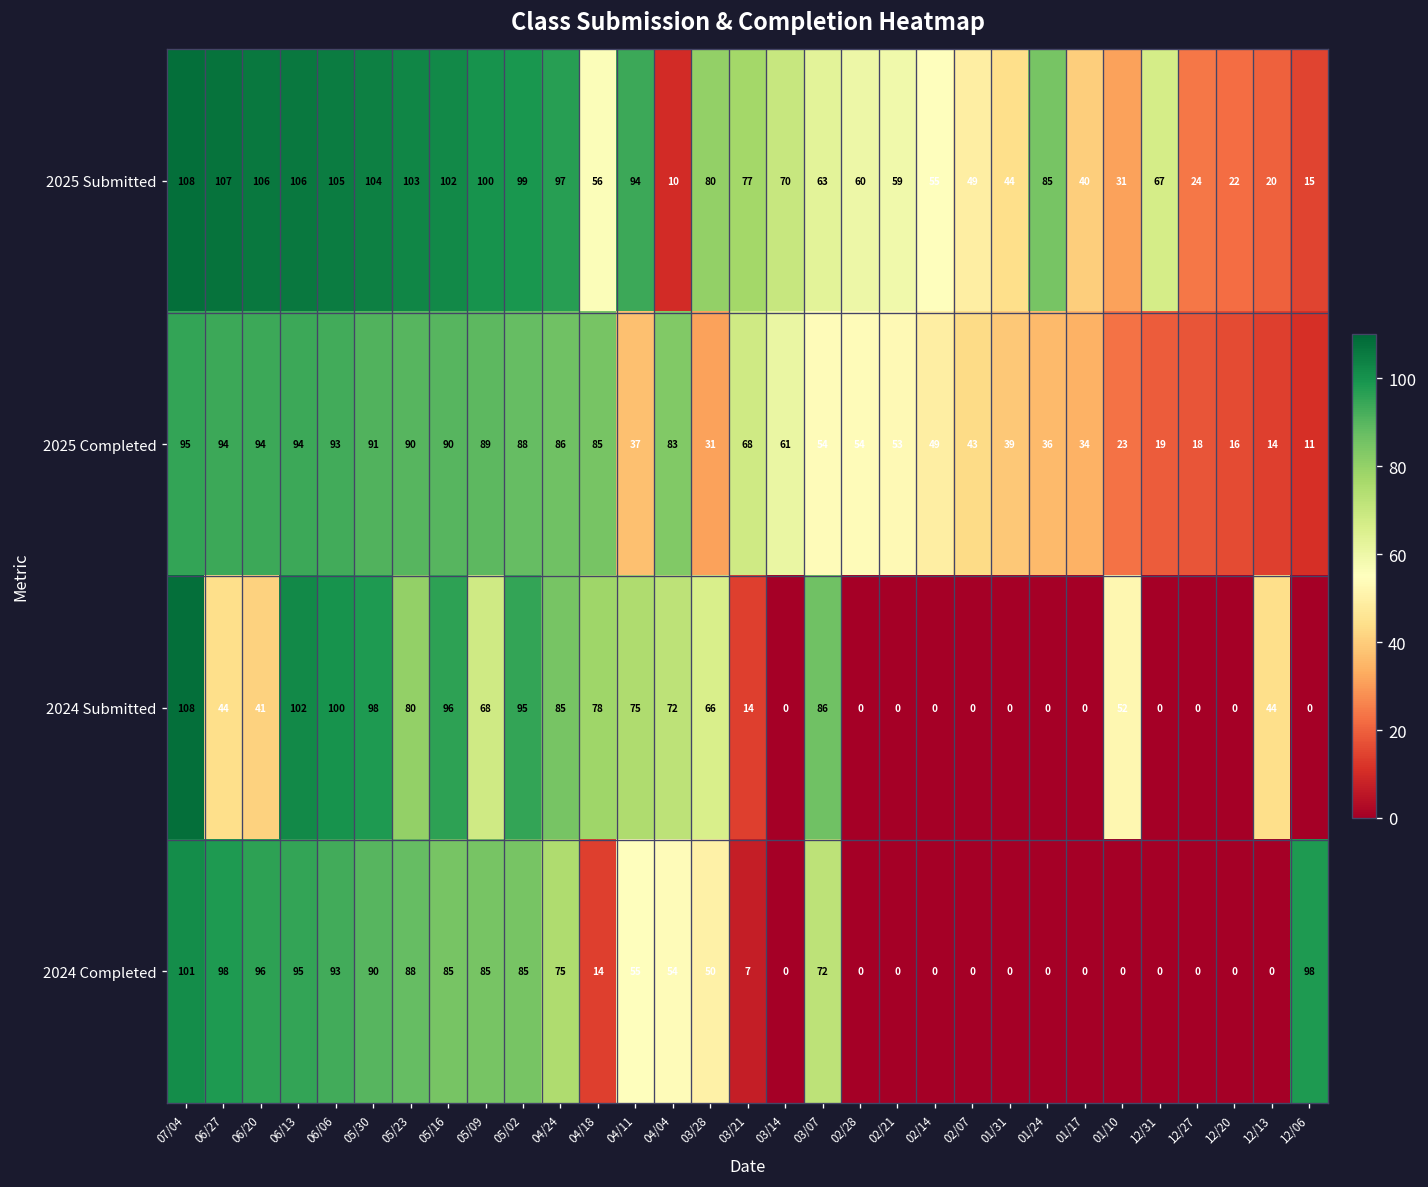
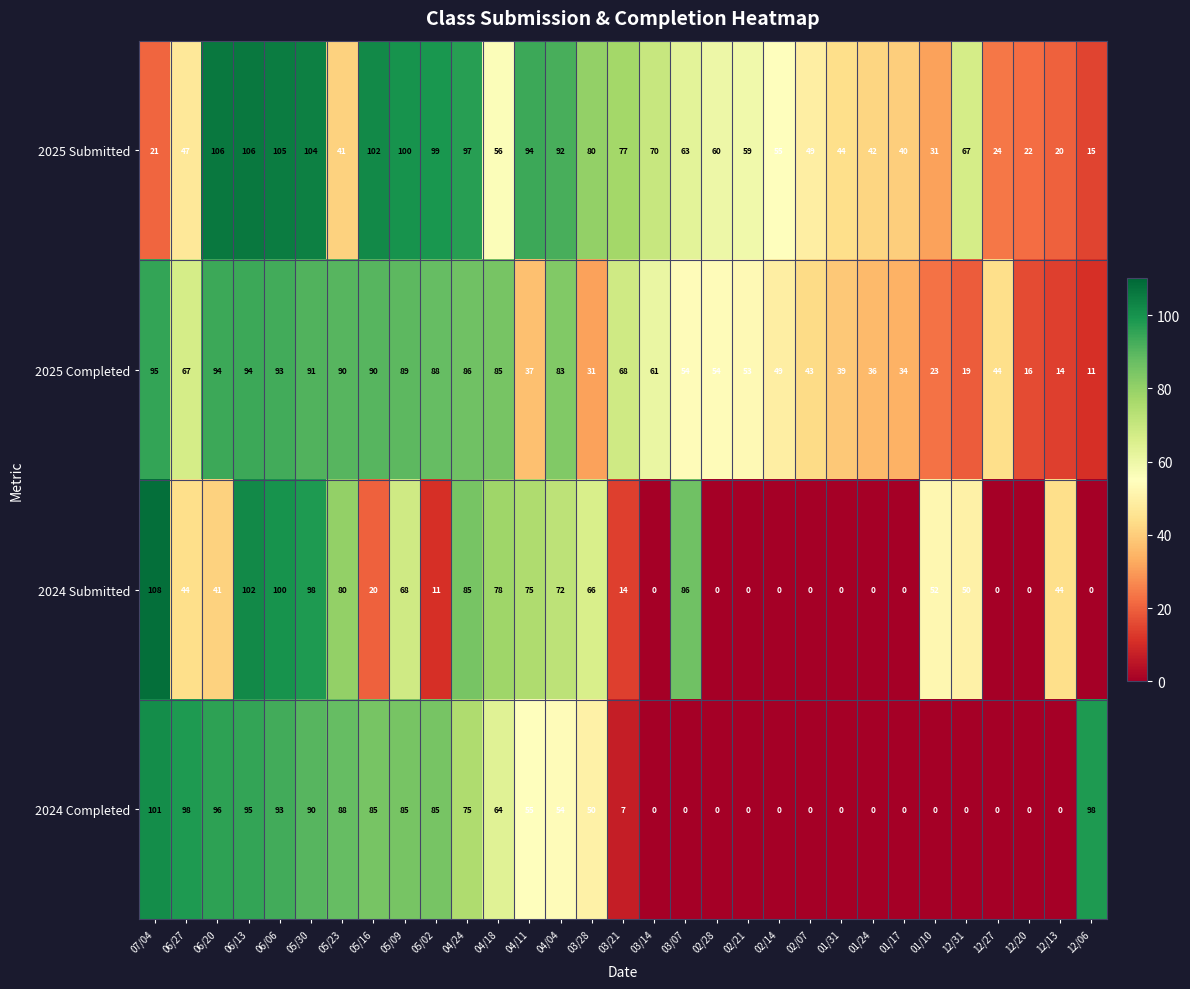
  {
    "2025 Submitted": {
-     "07/04": 108,
-     "06/27": 107,
+     "07/04": 21,
+     "06/27": 47,
      "06/20": 106,
      "06/13": 106,
      "06/06": 105,
      "05/30": 104,
-     "05/23": 103,
+     "05/23": 41,
      "05/16": 102,
      "05/09": 100,
      "05/02": 99,
      "04/24": 97,
      "04/18": 56,
      "04/11": 94,
-     "04/04": 10,
+     "04/04": 92,
      "03/28": 80,
      "03/21": 77,
      "03/14": 70,
      "03/07": 63,
      "02/28": 60,
      "02/21": 59,
      "02/14": 55,
      "02/07": 49,
      "01/31": 44,
-     "01/24": 85,
+     "01/24": 42,
      "01/17": 40,
      "01/10": 31,
      "12/31": 67,
      "12/27": 24,
      "12/20": 22,
      "12/13": 20,
      "12/06": 15
    },
    "2025 Completed": {
      "07/04": 95,
-     "06/27": 94,
+     "06/27": 67,
      "06/20": 94,
      "06/13": 94,
      "06/06": 93,
      "05/30": 91,
      "05/23": 90,
      "05/16": 90,
      "05/09": 89,
      "05/02": 88,
      "04/24": 86,
      "04/18": 85,
      "04/11": 37,
      "04/04": 83,
      "03/28": 31,
      "03/21": 68,
      "03/14": 61,
      "03/07": 54,
      "02/28": 54,
      "02/21": 53,
      "02/14": 49,
      "02/07": 43,
      "01/31": 39,
      "01/24": 36,
      "01/17": 34,
      "01/10": 23,
      "12/31": 19,
-     "12/27": 18,
+     "12/27": 44,
      "12/20": 16,
      "12/13": 14,
      "12/06": 11
    },
    "2024 Submitted": {
      "07/04": 108,
      "06/27": 44,
      "06/20": 41,
      "06/13": 102,
      "06/06": 100,
      "05/30": 98,
      "05/23": 80,
-     "05/16": 96,
+     "05/16": 20,
      "05/09": 68,
-     "05/02": 95,
+     "05/02": 11,
      "04/24": 85,
      "04/18": 78,
      "04/11": 75,
      "04/04": 72,
      "03/28": 66,
      "03/21": 14,
      "03/14": 0,
      "03/07": 86,
      "02/28": 0,
      "02/21": 0,
      "02/14": 0,
      "02/07": 0,
      "01/31": 0,
      "01/24": 0,
      "01/17": 0,
      "01/10": 52,
-     "12/31": 0,
+     "12/31": 50,
      "12/27": 0,
      "12/20": 0,
      "12/13": 44,
      "12/06": 0
    },
    "2024 Completed": {
      "07/04": 101,
      "06/27": 98,
      "06/20": 96,
      "06/13": 95,
      "06/06": 93,
      "05/30": 90,
      "05/23": 88,
      "05/16": 85,
      "05/09": 85,
      "05/02": 85,
      "04/24": 75,
-     "04/18": 14,
+     "04/18": 64,
      "04/11": 55,
      "04/04": 54,
      "03/28": 50,
      "03/21": 7,
      "03/14": 0,
-     "03/07": 72,
+     "03/07": 0,
      "02/28": 0,
      "02/21": 0,
      "02/14": 0,
      "02/07": 0,
      "01/31": 0,
      "01/24": 0,
      "01/17": 0,
      "01/10": 0,
      "12/31": 0,
      "12/27": 0,
      "12/20": 0,
      "12/13": 0,
      "12/06": 98
    }
  }
